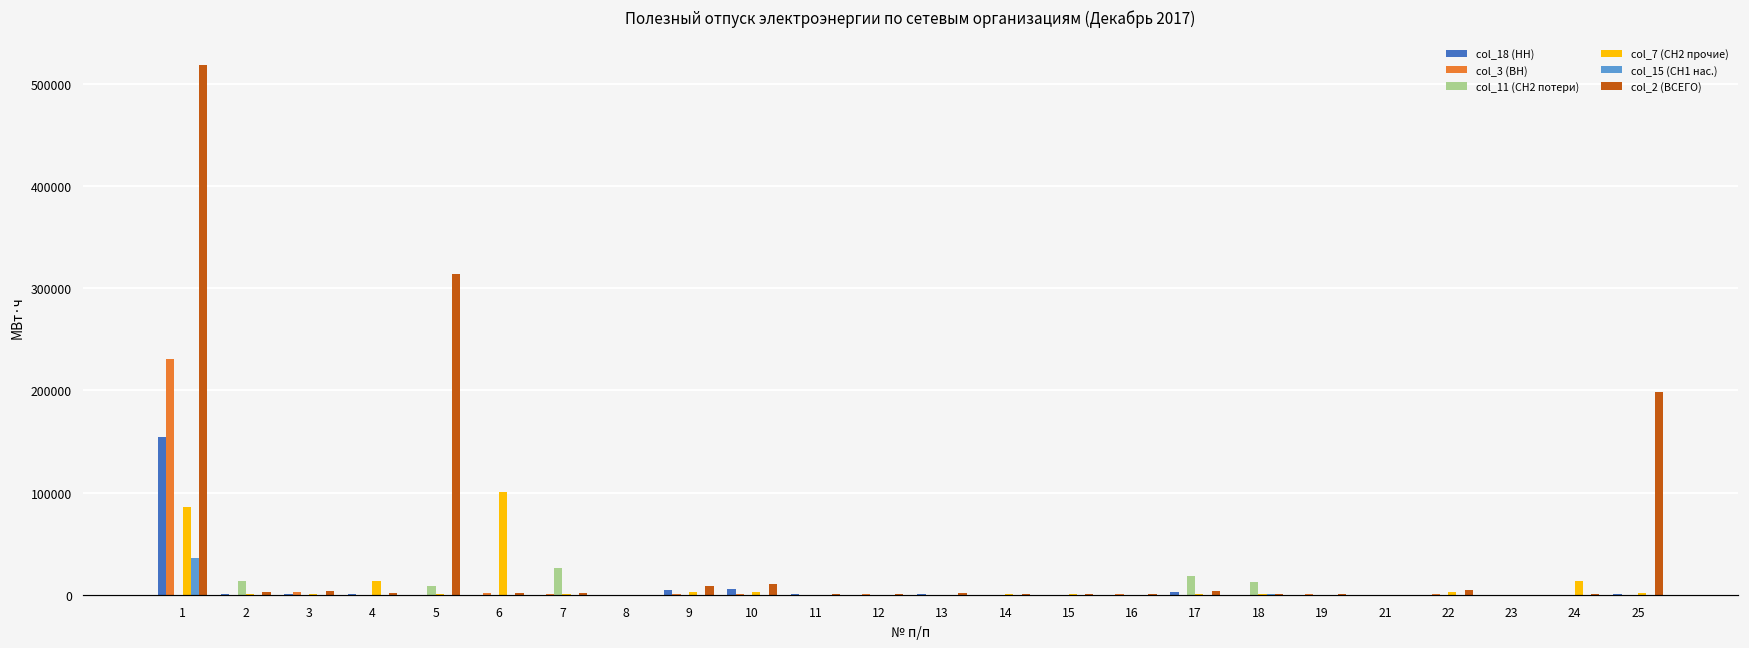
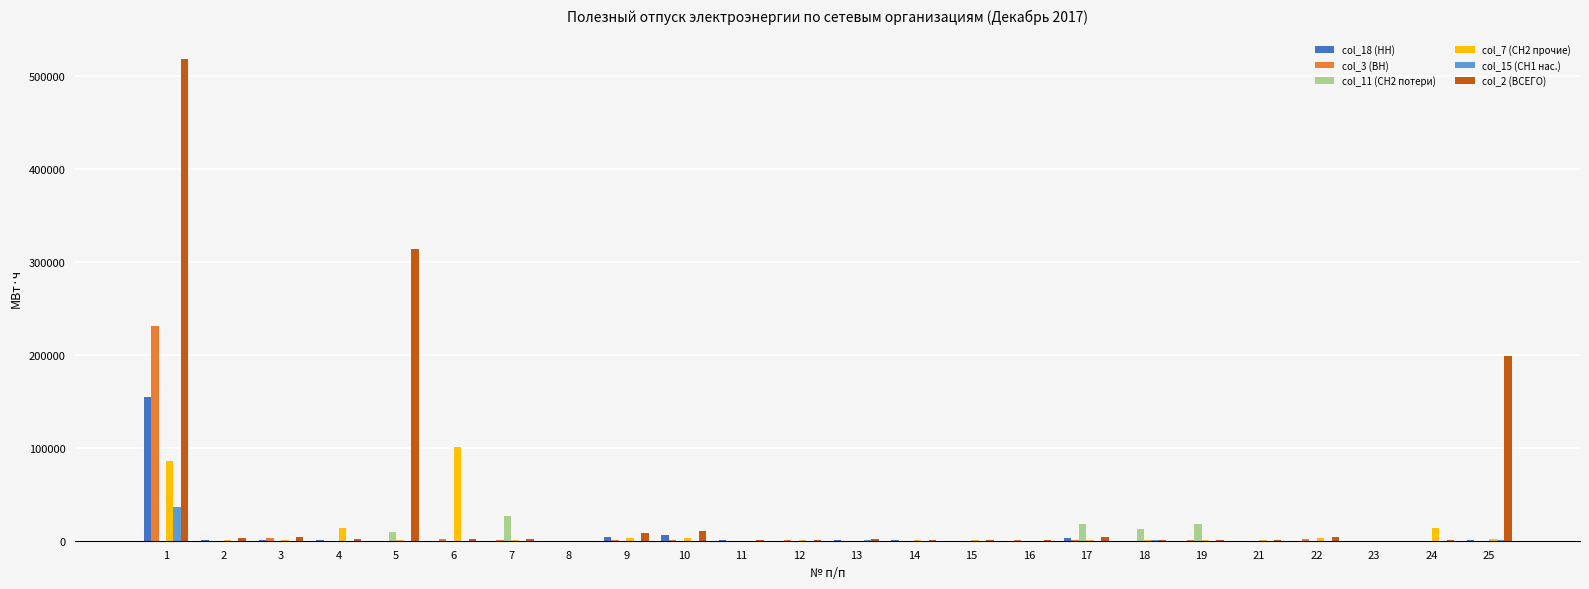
  {
    "col_3 (ВН)": {
      "1": 230000,
      "2": 0,
      "5": 0,
      "8": 0,
      "11": 0,
      "13": 0,
      "14": 0,
      "15": 0,
      "18": 0,
      "21": 0,
      "23": 0,
      "24": 0,
      "25": 0
    },
    "col_11 (СН2 потери)": {
      "1": 0,
-     "2": 10000,
+     "2": 0,
      "3": 0,
      "4": 0,
      "5": 10000,
      "6": 0,
      "7": 30000,
      "8": 0,
      "9": 0,
      "10": 0,
      "12": 0,
      "16": 0,
      "17": 20000,
      "18": 10000,
-     "19": 0,
+     "19": 20000,
      "21": 0,
      "22": 0
    },
    "col_7 (СН2 прочие)": {
      "1": 90000,
      "4": 10000,
      "6": 100000,
      "10": 0,
      "22": 0,
      "24": 10000
    },
    "col_2 (ВСЕГО)": {
      "1": 520000,
      "3": 0,
      "5": 310000,
      "9": 10000,
      "10": 10000,
      "17": 0,
      "22": 0,
      "25": 200000
    }
  }
